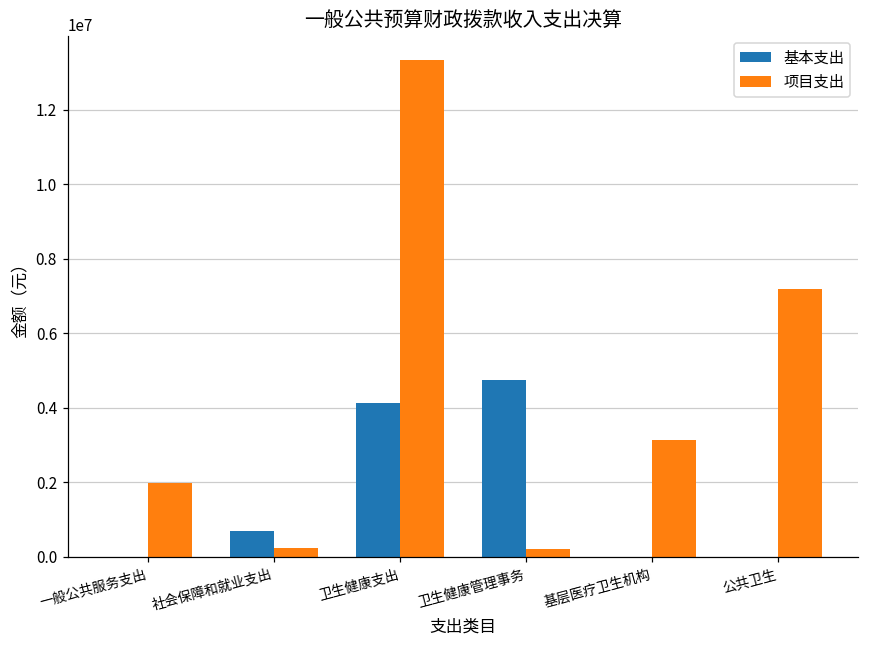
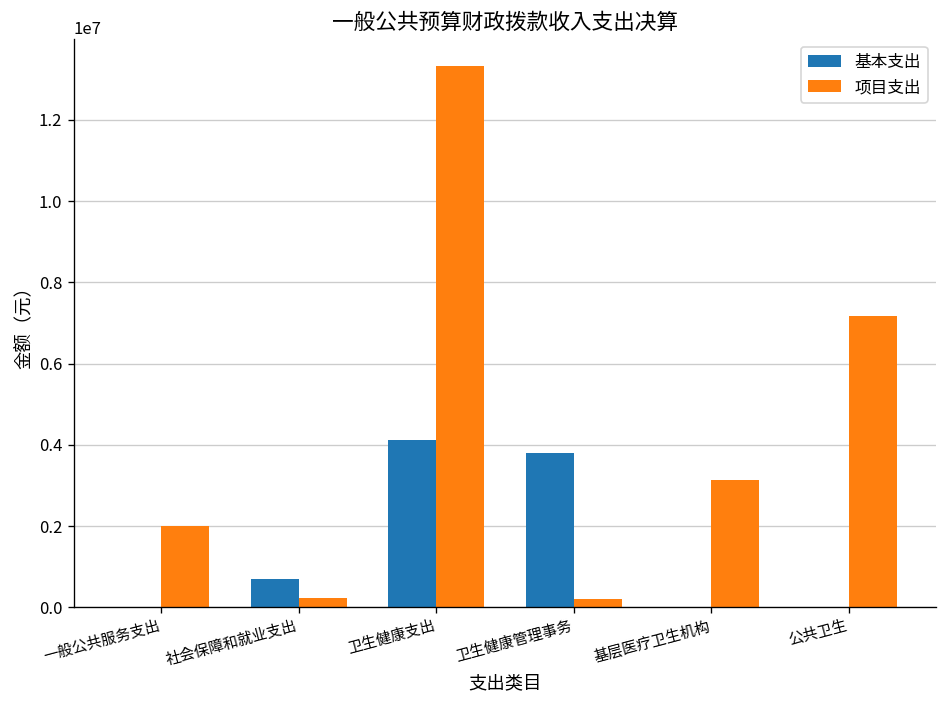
  {
    "基本支出": {
      "一般公共服务支出": 0,
      "社会保障和就业支出": 700000,
      "卫生健康支出": 4100000,
-     "卫生健康管理事务": 4700000,
+     "卫生健康管理事务": 3800000,
      "基层医疗卫生机构": 0,
      "公共卫生": 0
    },
    "项目支出": {
      "一般公共服务支出": 2000000,
      "社会保障和就业支出": 200000,
      "卫生健康支出": 13300000,
      "卫生健康管理事务": 200000,
      "基层医疗卫生机构": 3100000,
      "公共卫生": 7200000
    }
  }
